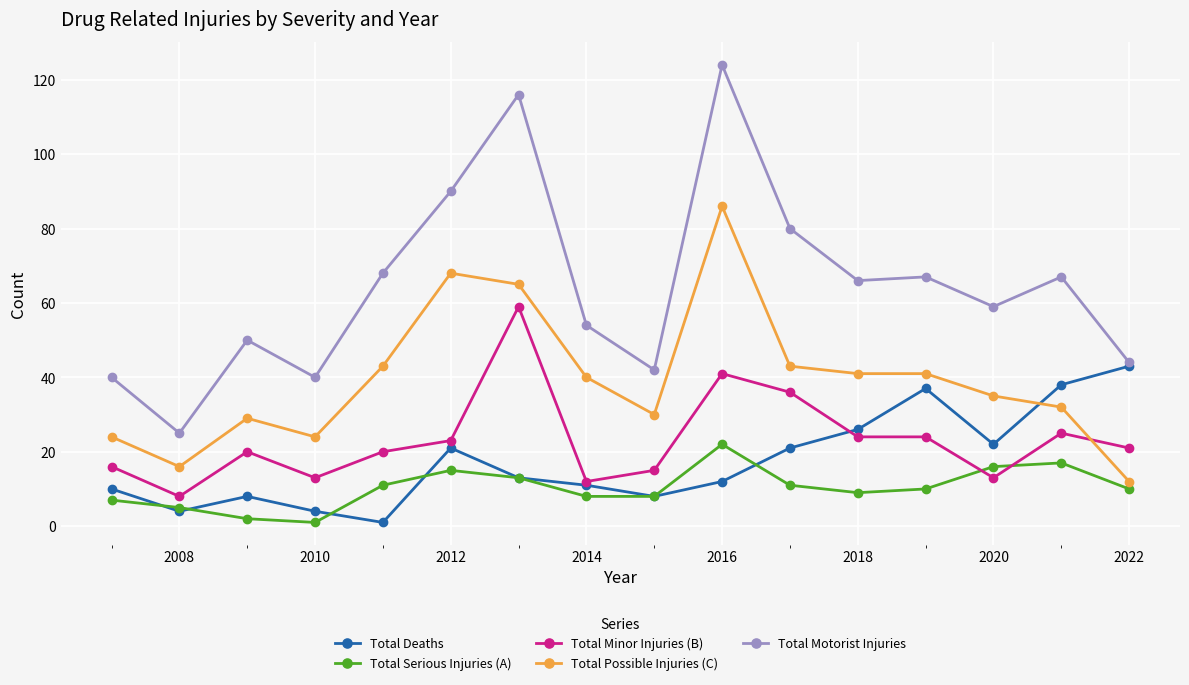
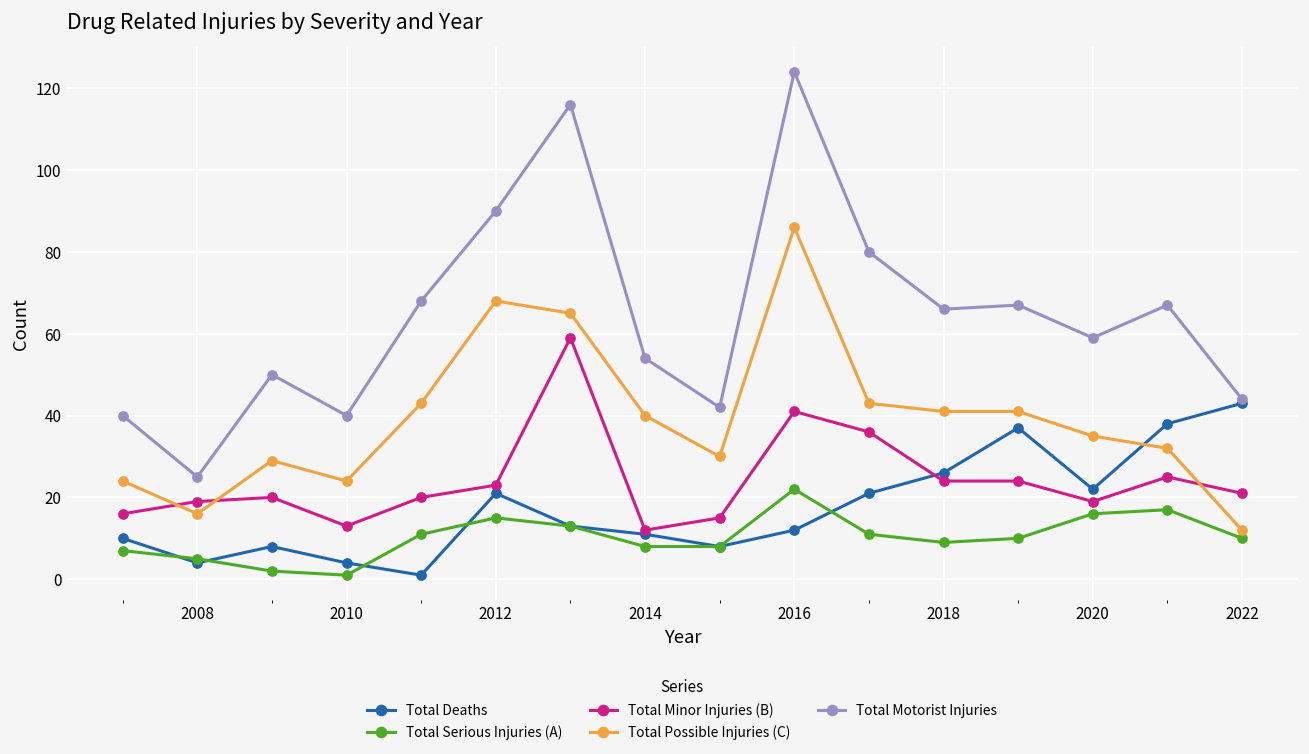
  {
    "Total Deaths": {
      "2008": 4,
      "2010": 4,
      "2012": 21,
      "2014": 11,
      "2016": 12,
      "2018": 26,
      "2020": 22,
      "2022": 43
    },
    "Total Serious Injuries (A)": {
      "2008": 5,
      "2010": 1,
      "2012": 15,
      "2014": 8,
      "2016": 22,
      "2018": 9,
      "2020": 16,
      "2022": 10
    },
    "Total Minor Injuries (B)": {
-     "2008": 8,
+     "2008": 19,
      "2010": 13,
      "2012": 23,
      "2014": 12,
      "2016": 41,
      "2018": 24,
-     "2020": 13,
+     "2020": 19,
      "2022": 21
    },
    "Total Possible Injuries (C)": {
      "2008": 16,
      "2010": 24,
      "2012": 68,
      "2014": 40,
      "2016": 86,
      "2018": 41,
      "2020": 35,
      "2022": 12
    },
    "Total Motorist Injuries": {
      "2008": 25,
      "2010": 40,
      "2012": 90,
      "2014": 54,
      "2016": 124,
      "2018": 66,
      "2020": 59,
      "2022": 44
    }
  }
